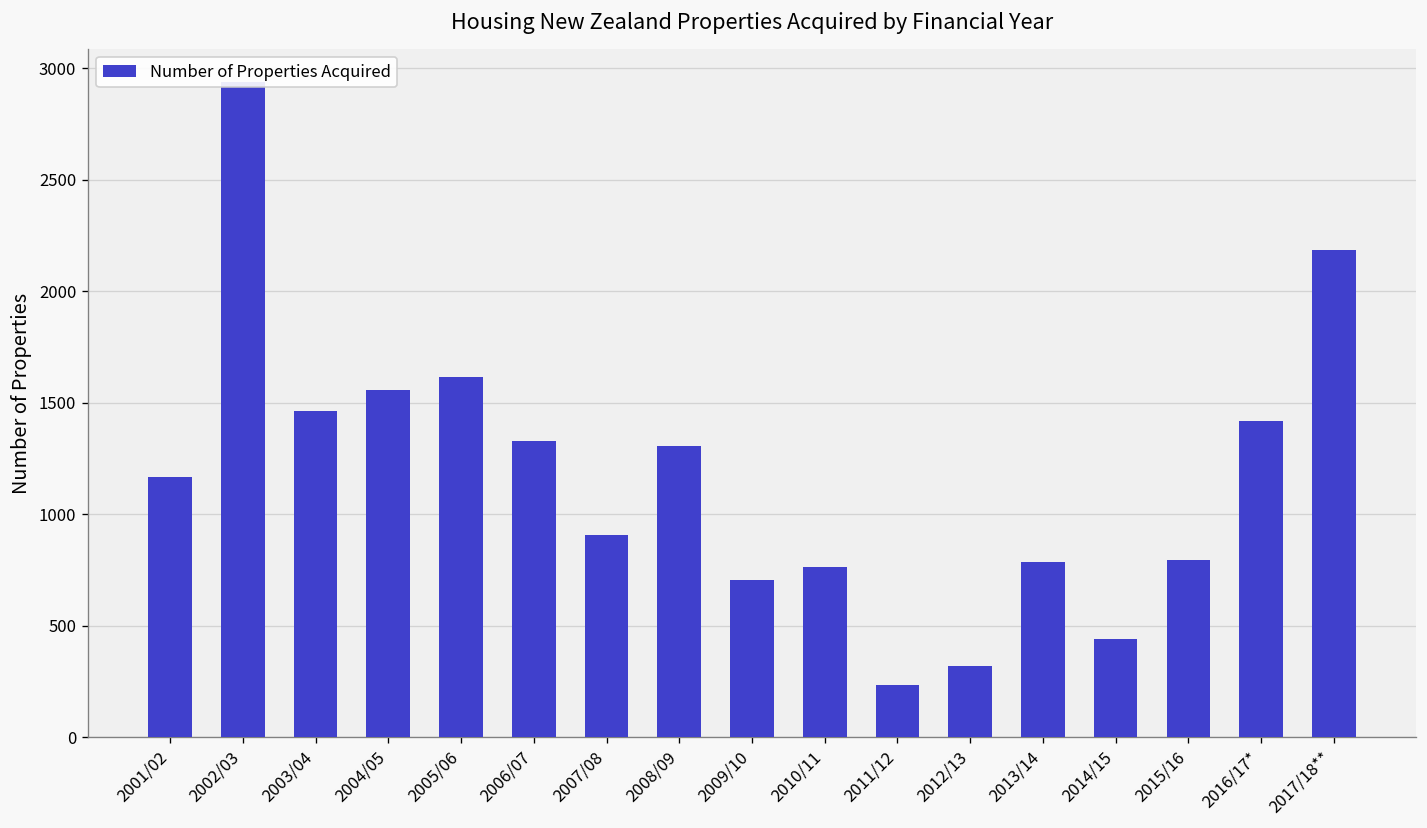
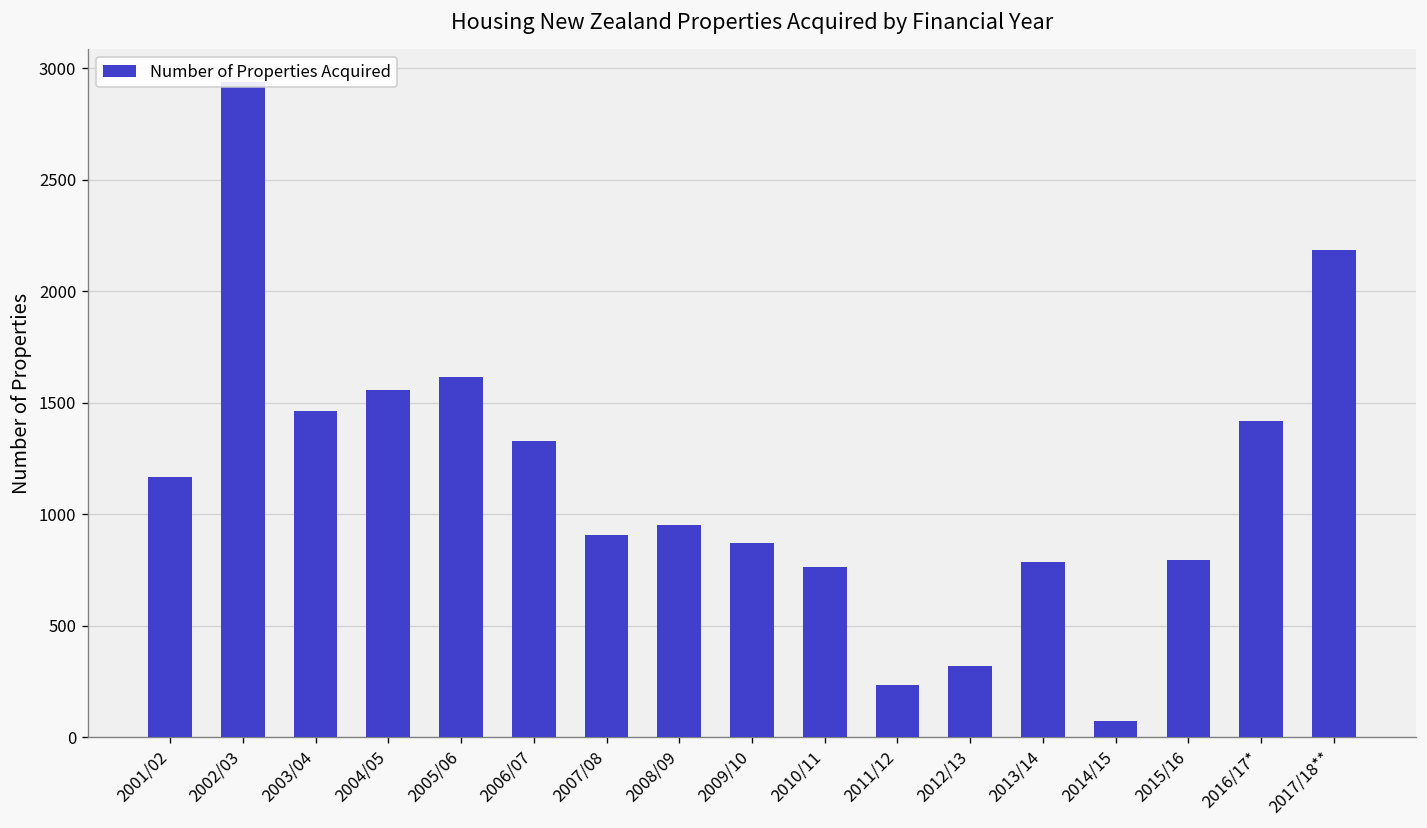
  {
    "2001/02": 1170,
    "2003/04": 1470,
    "2004/05": 1560,
    "2005/06": 1620,
    "2006/07": 1330,
    "2007/08": 910,
-   "2008/09": 1310,
-   "2009/10": 710,
+   "2008/09": 950,
+   "2009/10": 870,
    "2010/11": 770,
    "2011/12": 240,
    "2012/13": 320,
    "2013/14": 790,
-   "2014/15": 440,
+   "2014/15": 80,
    "2015/16": 800,
    "2016/17*": 1420,
    "2017/18**": 2190
  }
